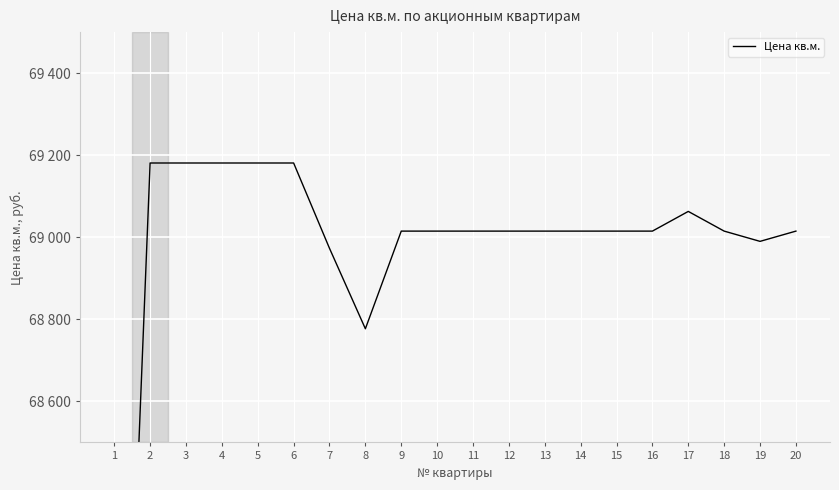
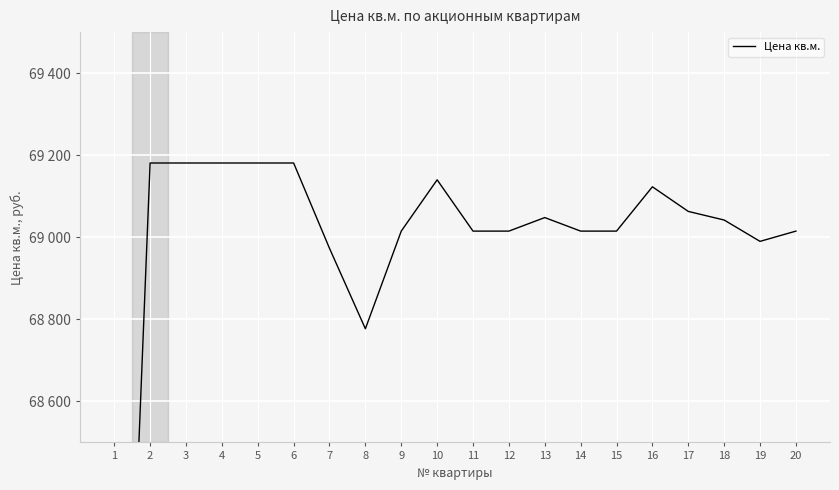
  {
    "2": 69180,
    "3": 69180,
    "4": 69180,
    "5": 69180,
    "6": 69180,
    "7": 68970,
    "8": 68780,
    "9": 69020,
-   "10": 69020,
+   "10": 69140,
    "11": 69020,
    "12": 69020,
-   "13": 69020,
+   "13": 69050,
    "14": 69020,
    "15": 69020,
-   "16": 69020,
+   "16": 69120,
    "17": 69060,
-   "18": 69020,
+   "18": 69040,
    "19": 68990,
    "20": 69020
  }
